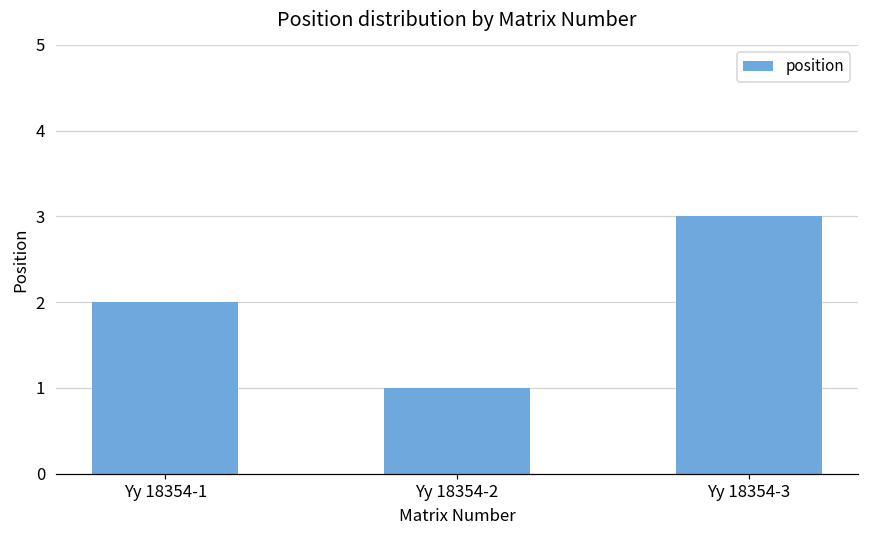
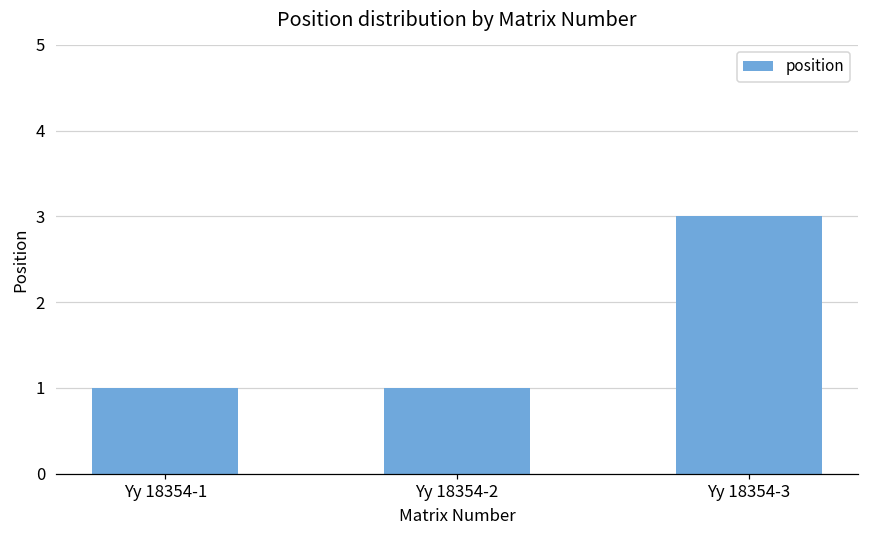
  {
-   "Yy 18354-1": 2,
+   "Yy 18354-1": 1,
    "Yy 18354-2": 1,
    "Yy 18354-3": 3
  }
